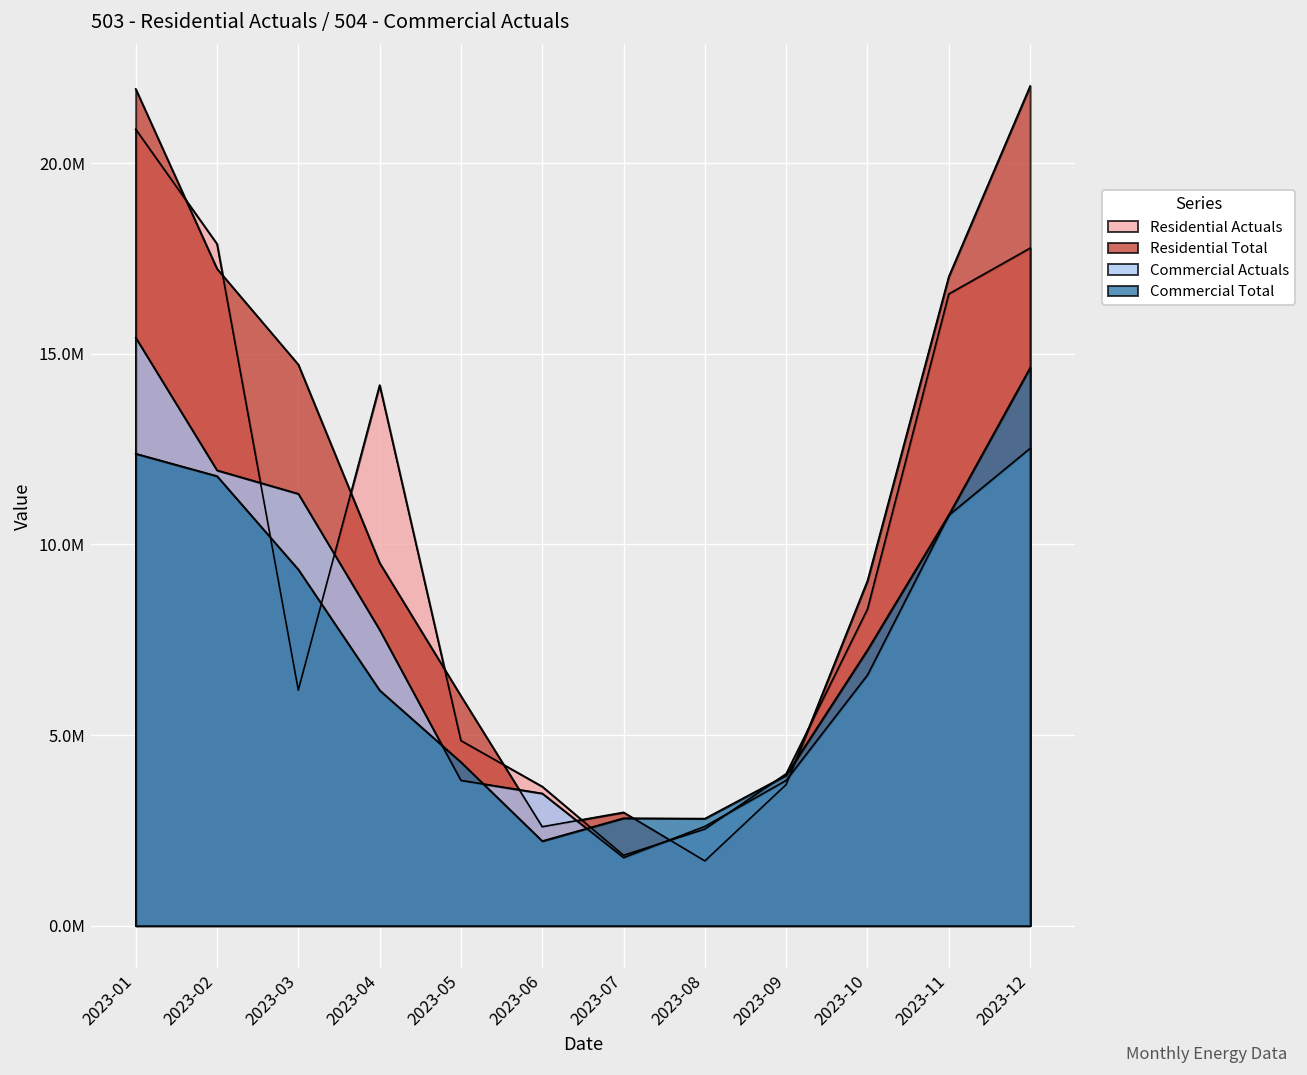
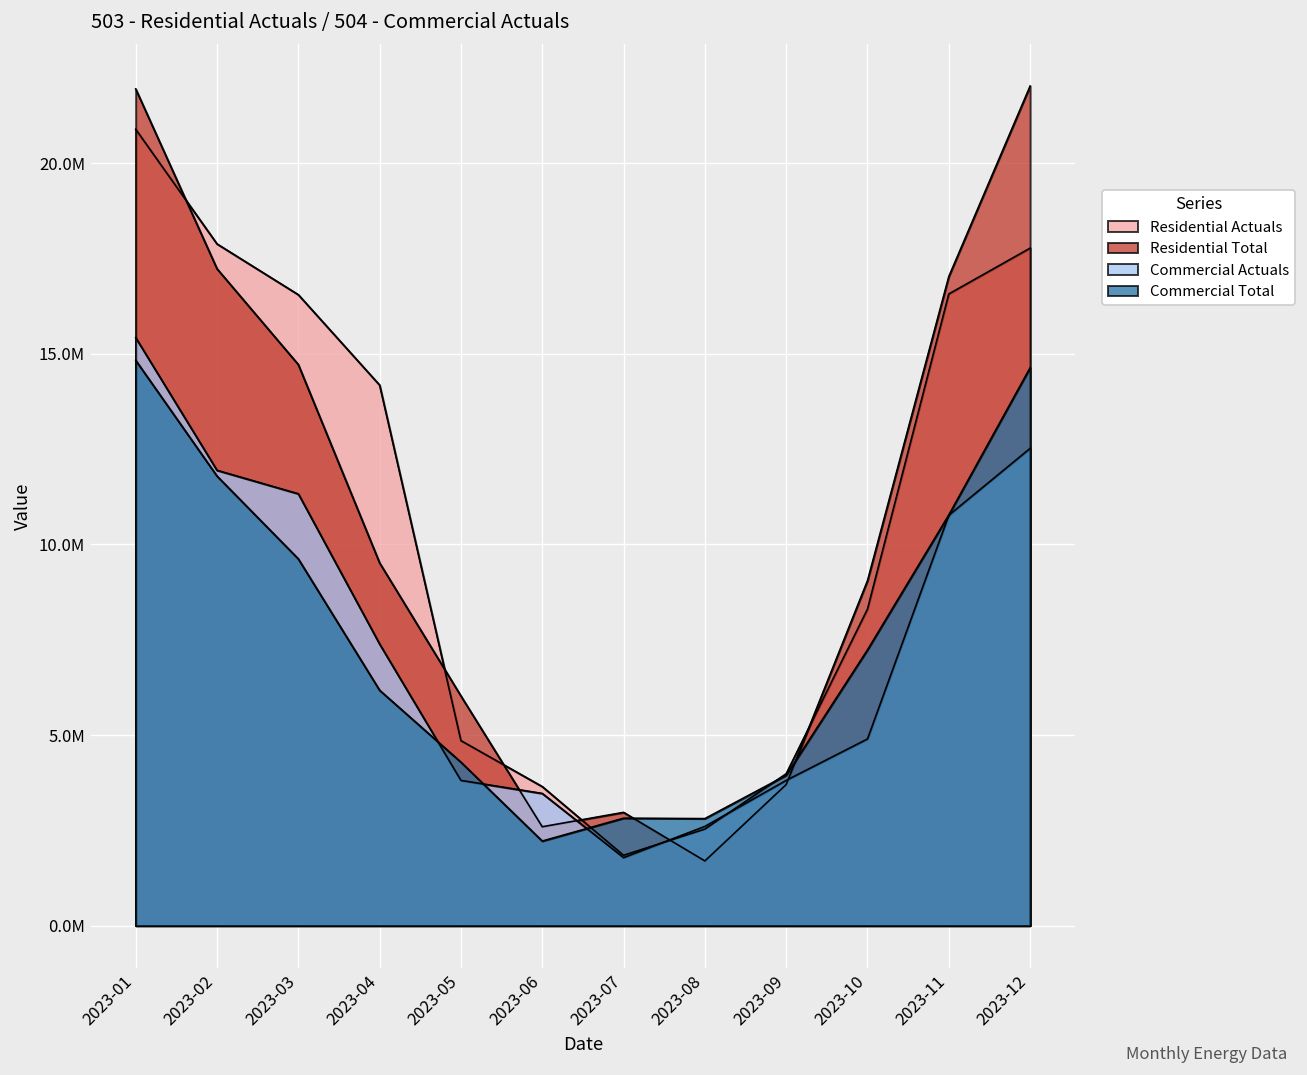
  {
    "Residential Actuals": {
      "2023-01": 20900000,
      "2023-02": 17900000,
-     "2023-03": 6200000,
+     "2023-03": 16500000,
      "2023-04": 14200000,
      "2023-05": 4900000,
      "2023-06": 3600000,
      "2023-10": 8300000,
      "2023-11": 16600000,
      "2023-12": 17800000
    },
    "Residential Total": {
      "2023-01": 21900000,
      "2023-02": 17200000,
      "2023-03": 14700000,
      "2023-04": 9500000,
      "2023-05": 6000000,
      "2023-06": 2600000,
      "2023-07": 3000000,
      "2023-08": 1700000,
      "2023-09": 3700000,
      "2023-10": 9000000,
      "2023-11": 17000000,
      "2023-12": 22000000
    },
    "Commercial Actuals": {
      "2023-01": 15400000,
      "2023-02": 11900000,
      "2023-03": 11300000,
-     "2023-04": 7800000,
+     "2023-04": 7400000,
      "2023-05": 3800000,
      "2023-06": 3500000,
      "2023-09": 3800000,
-     "2023-10": 6600000,
+     "2023-10": 4900000,
      "2023-12": 12500000
    },
    "Commercial Total": {
-     "2023-01": 12400000,
+     "2023-01": 14800000,
      "2023-02": 11800000,
-     "2023-03": 9300000,
+     "2023-03": 9600000,
      "2023-04": 6200000,
      "2023-05": 4300000,
      "2023-06": 2200000,
      "2023-07": 2800000,
      "2023-08": 2800000,
      "2023-10": 7200000,
      "2023-12": 14600000
    }
  }
